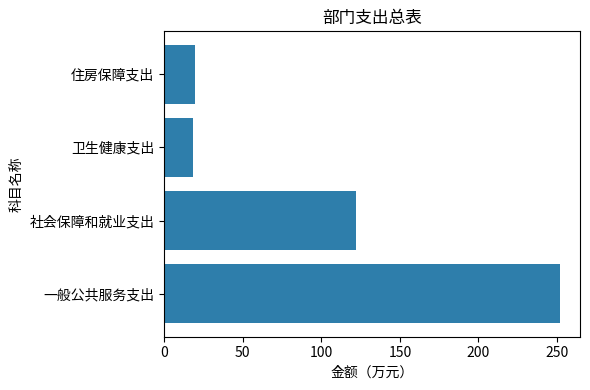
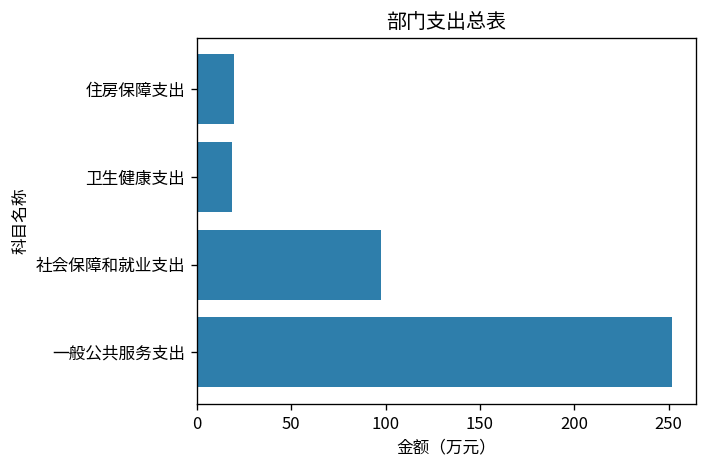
  {
    "住房保障支出": 19,
    "卫生健康支出": 18,
-   "社会保障和就业支出": 122,
+   "社会保障和就业支出": 97,
    "一般公共服务支出": 252
  }
